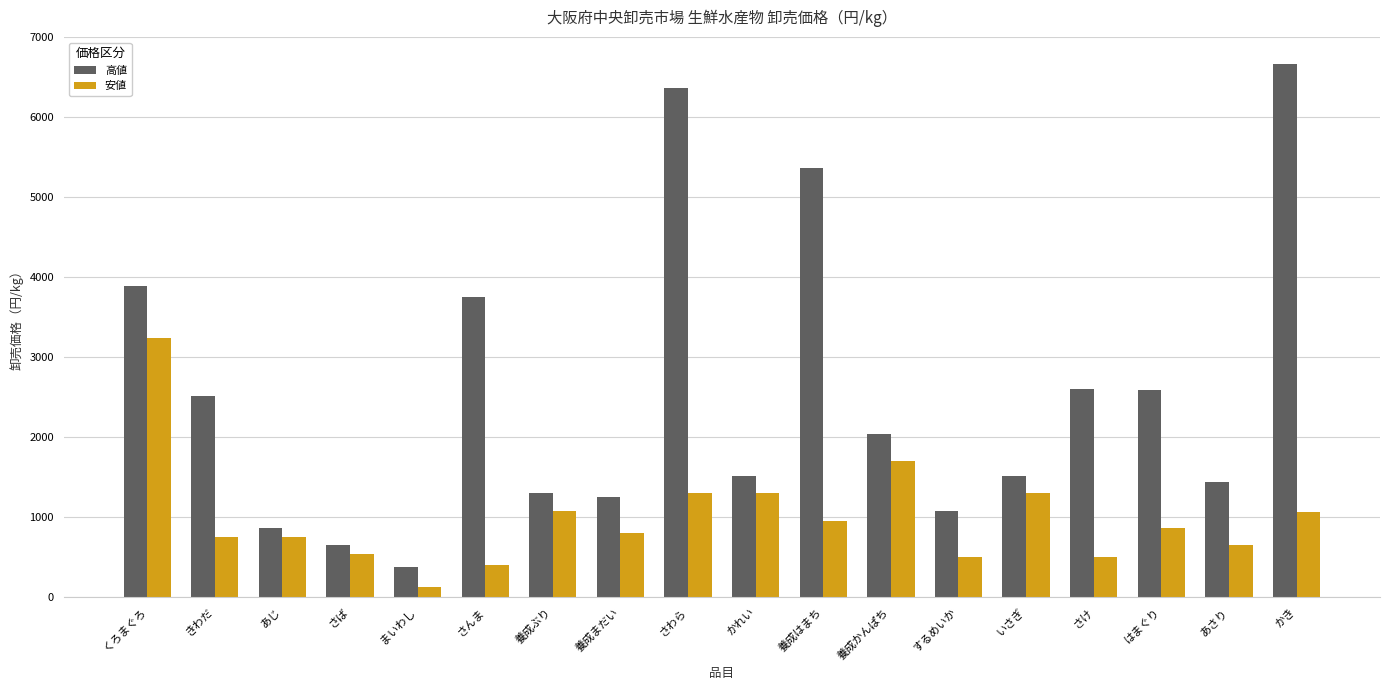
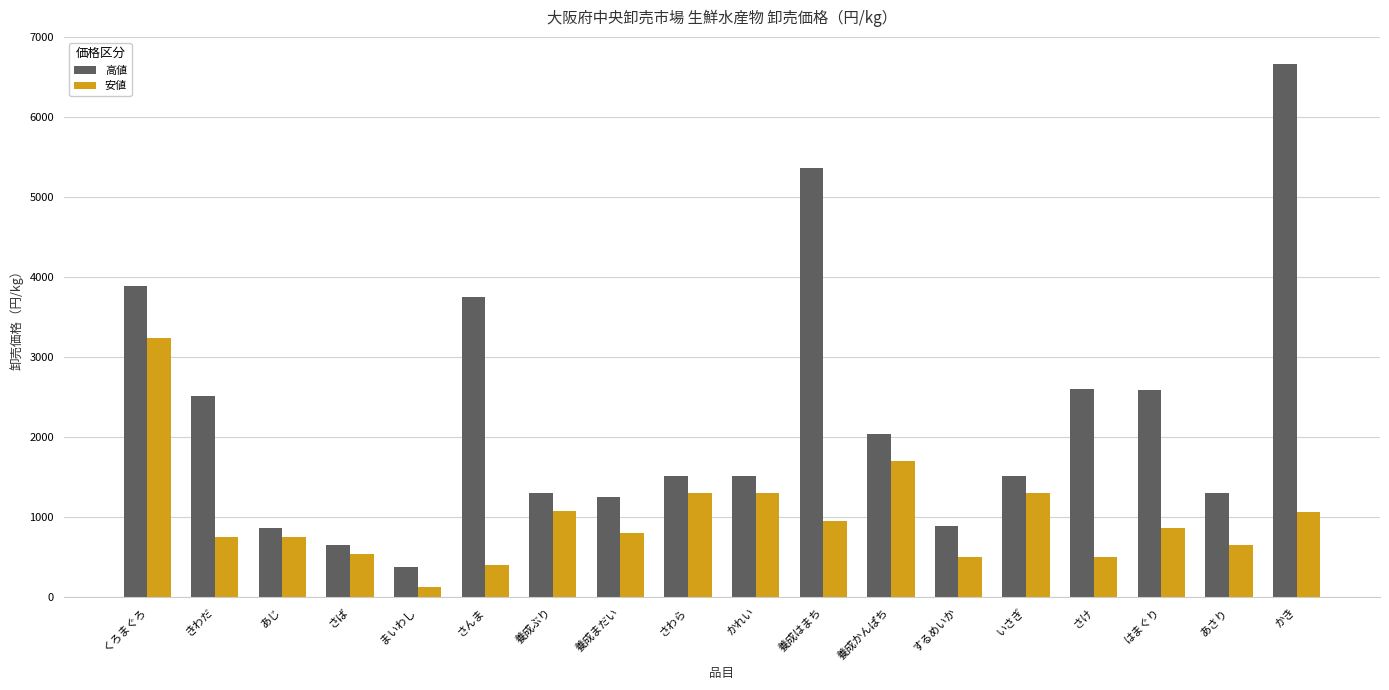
  {
    "高値": {
      "くろまぐろ": 3900,
      "きわだ": 2500,
      "あじ": 900,
      "さば": 600,
      "まいわし": 400,
      "さんま": 3800,
      "養成ぶり": 1300,
      "養成まだい": 1300,
-     "さわら": 6400,
+     "さわら": 1500,
      "かれい": 1500,
      "養成はまち": 5400,
      "養成かんぱち": 2000,
-     "するめいか": 1100,
+     "するめいか": 900,
      "いさぎ": 1500,
      "さけ": 2600,
      "はまぐり": 2600,
-     "あさり": 1400,
+     "あさり": 1300,
      "かき": 6700
    },
    "安値": {
      "くろまぐろ": 3200,
      "きわだ": 800,
      "あじ": 800,
      "さば": 500,
      "まいわし": 100,
      "さんま": 400,
      "養成ぶり": 1100,
      "養成まだい": 800,
      "さわら": 1300,
      "かれい": 1300,
      "養成はまち": 1000,
      "養成かんぱち": 1700,
      "するめいか": 500,
      "いさぎ": 1300,
      "さけ": 500,
      "はまぐり": 900,
      "あさり": 600,
      "かき": 1100
    }
  }
